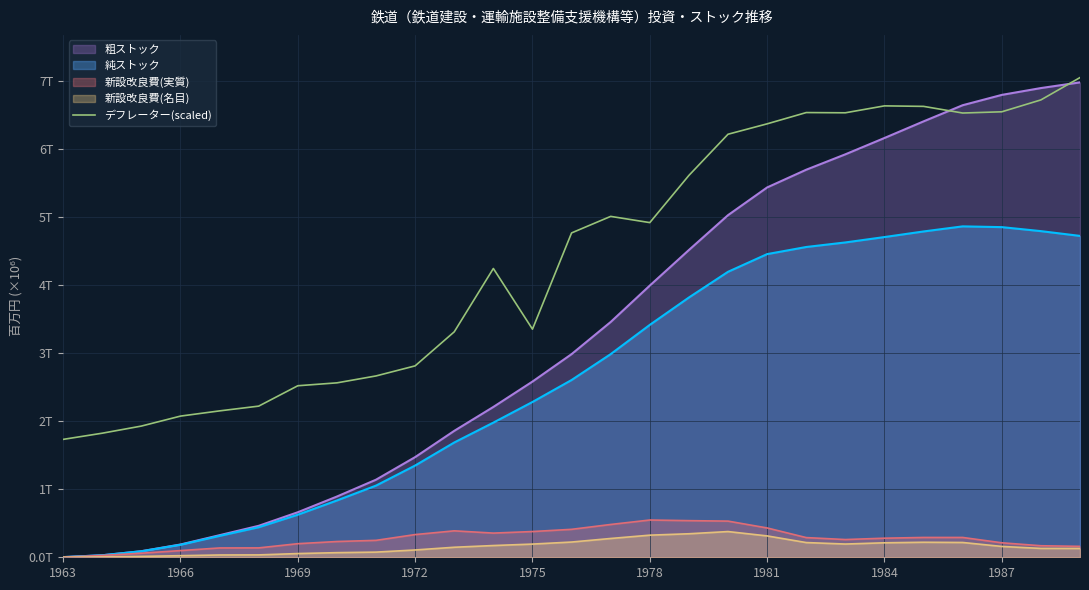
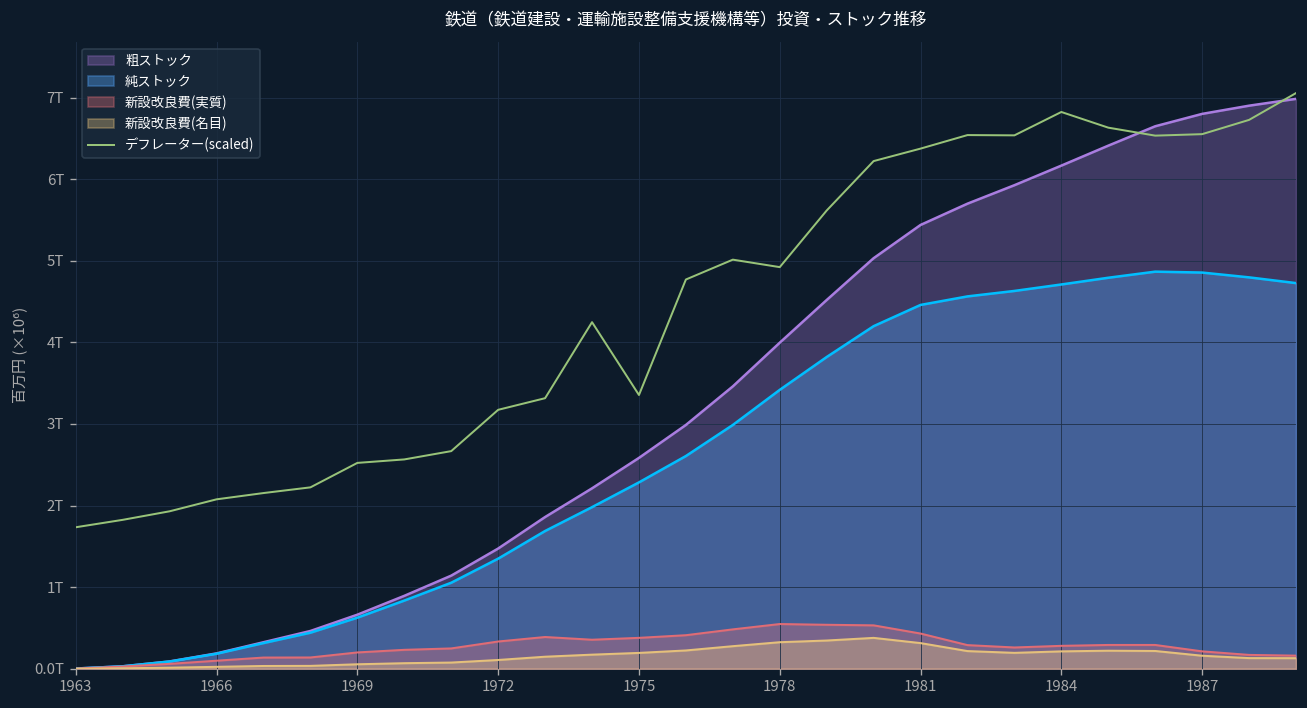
  {
    "デフレーター(scaled)": {
      "1963": "1.7T",
      "1966": "2.1T",
      "1969": "2.5T",
-     "1972": "2.8T",
+     "1972": "3.2T",
      "1975": "3.4T",
      "1978": "4.9T",
      "1981": "6.4T",
-     "1984": "6.6T",
+     "1984": "6.8T",
      "1987": "6.6T"
    }
  }
